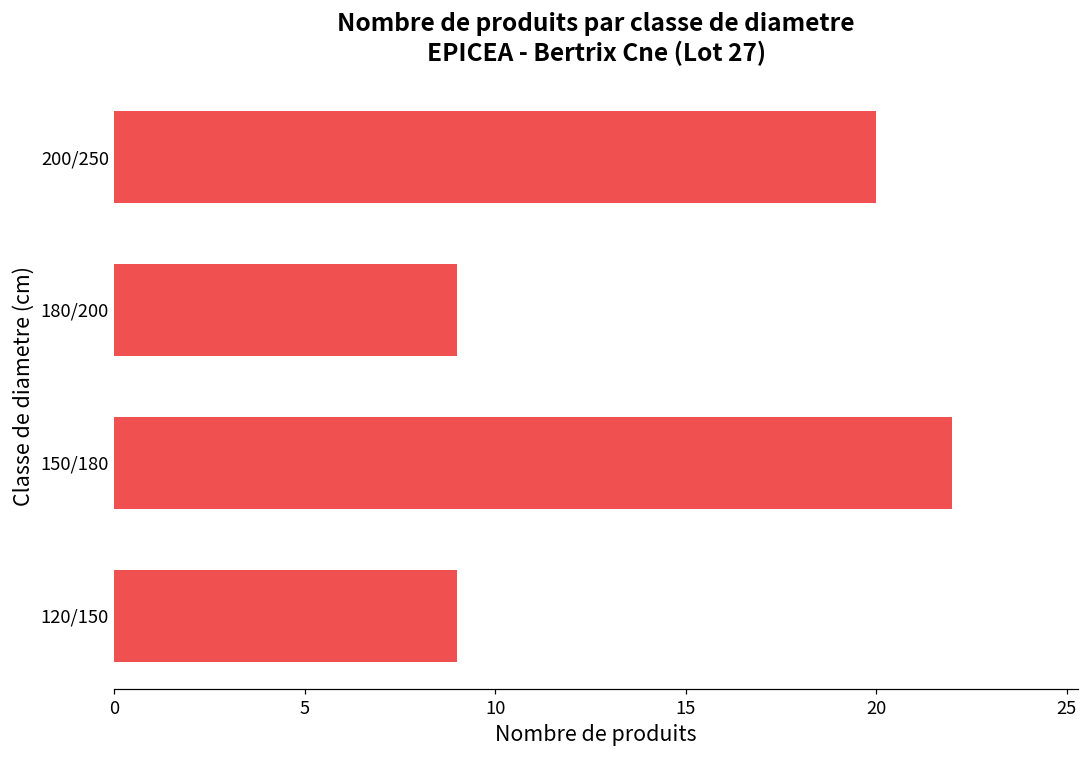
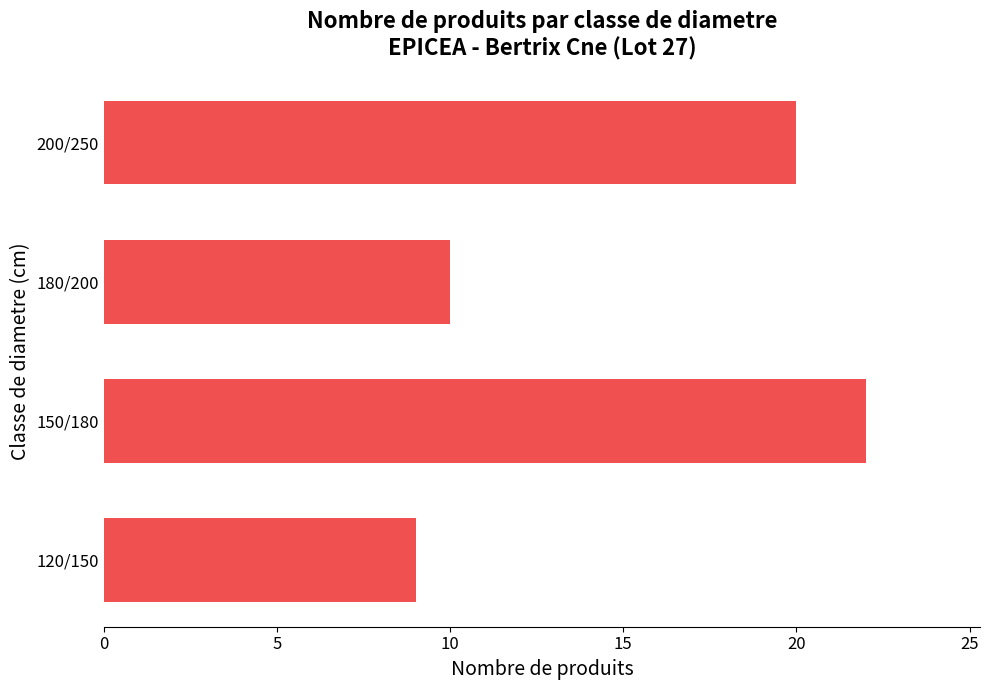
  {
    "200/250": 20,
-   "180/200": 9,
+   "180/200": 10,
    "150/180": 22,
    "120/150": 9
  }
